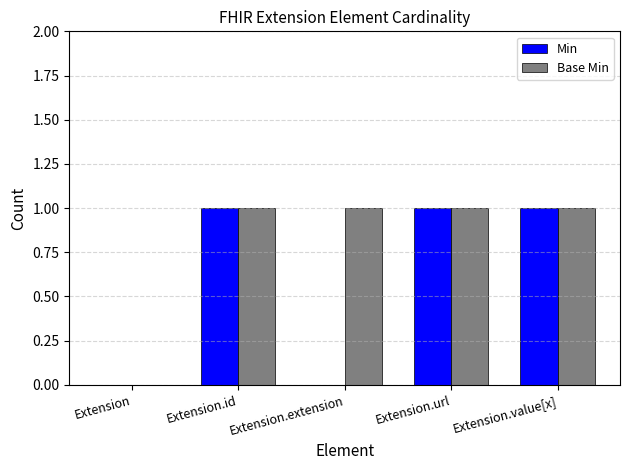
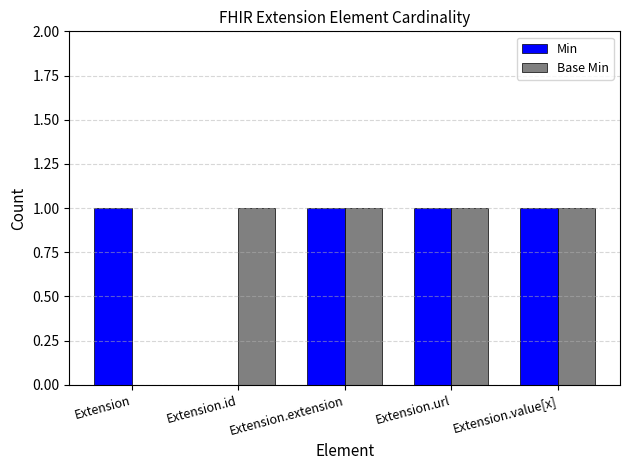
  {
    "Min": {
-     "Extension": 0,
-     "Extension.id": 1,
-     "Extension.extension": 0,
+     "Extension": 1,
+     "Extension.id": 0,
+     "Extension.extension": 1,
      "Extension.url": 1,
      "Extension.value[x]": 1
    },
    "Base Min": {
      "Extension": 0,
      "Extension.id": 1,
      "Extension.extension": 1,
      "Extension.url": 1,
      "Extension.value[x]": 1
    }
  }
